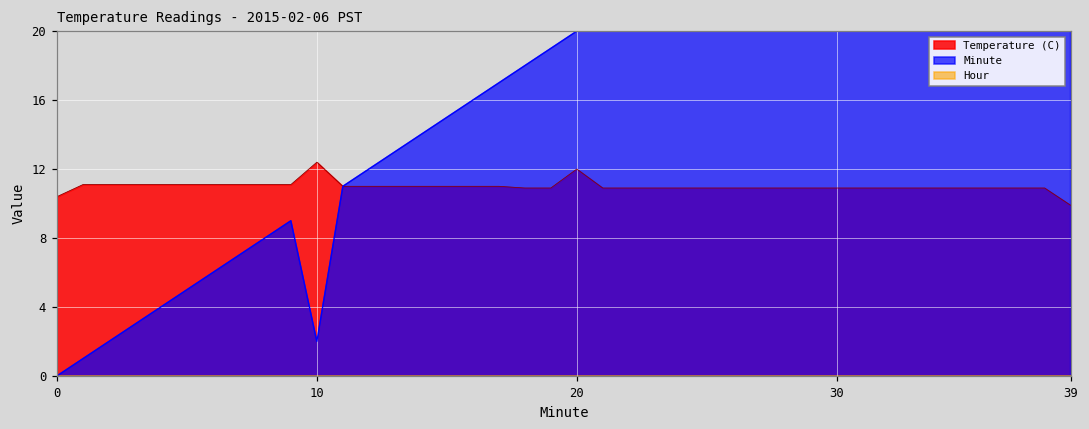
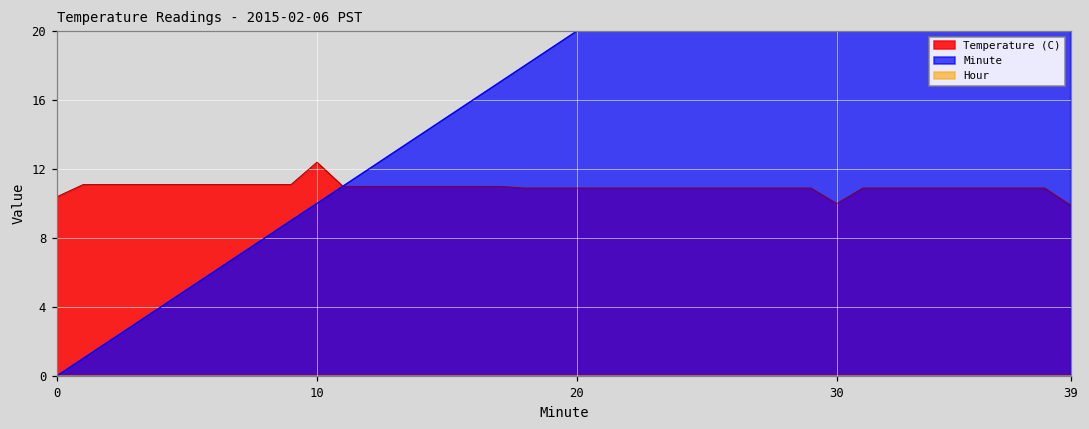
  {
    "Temperature (C)": {
      "0": 10.4,
      "10": 12.4,
-     "20": 12.0,
-     "30": 10.9,
+     "20": 10.9,
+     "30": 10.0,
      "39": 9.9
    },
    "Minute": {
-     "10": 2,
+     "10": 10,
      "20": 20
    },
    "Hour": {
      "10": 0.0,
      "20": 0.0,
      "30": 0.0,
      "39": 0.0
    }
  }
